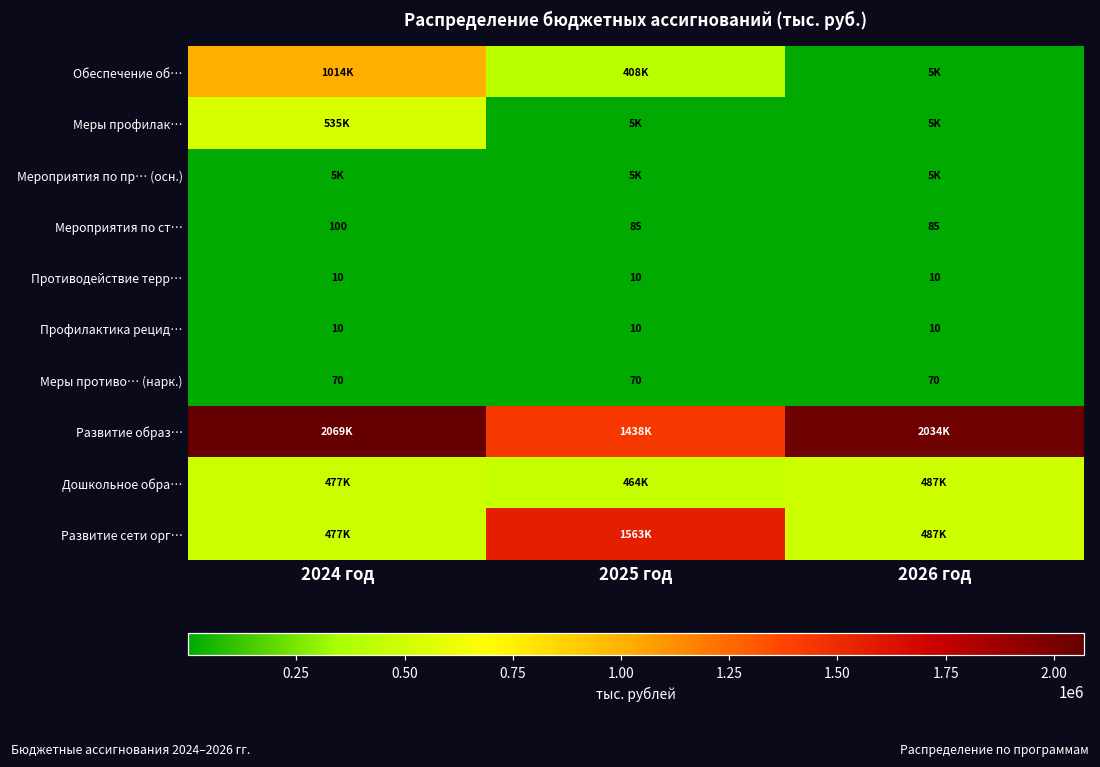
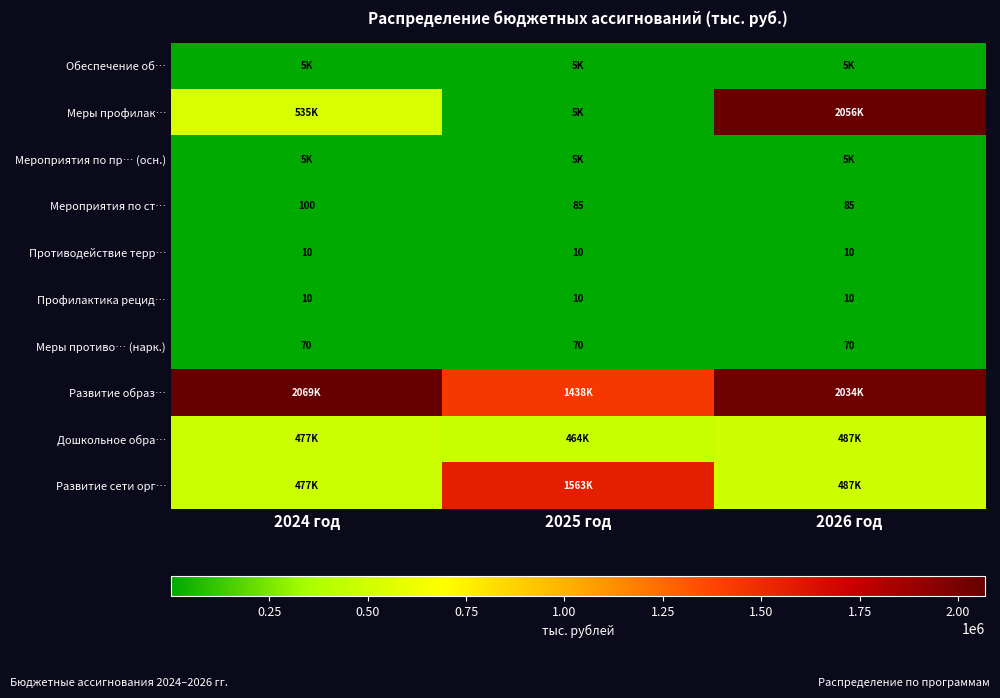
  {
    "Обеспечение об…": {
-     "2024 год": "1014K",
-     "2025 год": "408K",
+     "2024 год": "5K",
+     "2025 год": "5K",
      "2026 год": "5K"
    },
    "Меры профилак…": {
      "2024 год": "535K",
      "2025 год": "5K",
-     "2026 год": "5K"
+     "2026 год": "2056K"
    },
    "Мероприятия по пр… (осн.)": {
      "2024 год": "5K",
      "2025 год": "5K",
      "2026 год": "5K"
    },
    "Мероприятия по ст…": {
      "2024 год": "100",
      "2025 год": "85",
      "2026 год": "85"
    },
    "Противодействие терр…": {
      "2024 год": "10",
      "2025 год": "10",
      "2026 год": "10"
    },
    "Профилактика рецид…": {
      "2024 год": "10",
      "2025 год": "10",
      "2026 год": "10"
    },
    "Меры противо… (нарк.)": {
      "2024 год": "70",
      "2025 год": "70",
      "2026 год": "70"
    },
    "Развитие образ…": {
      "2024 год": "2069K",
      "2025 год": "1438K",
      "2026 год": "2034K"
    },
    "Дошкольное обра…": {
      "2024 год": "477K",
      "2025 год": "464K",
      "2026 год": "487K"
    },
    "Развитие сети орг…": {
      "2024 год": "477K",
      "2025 год": "1563K",
      "2026 год": "487K"
    }
  }
